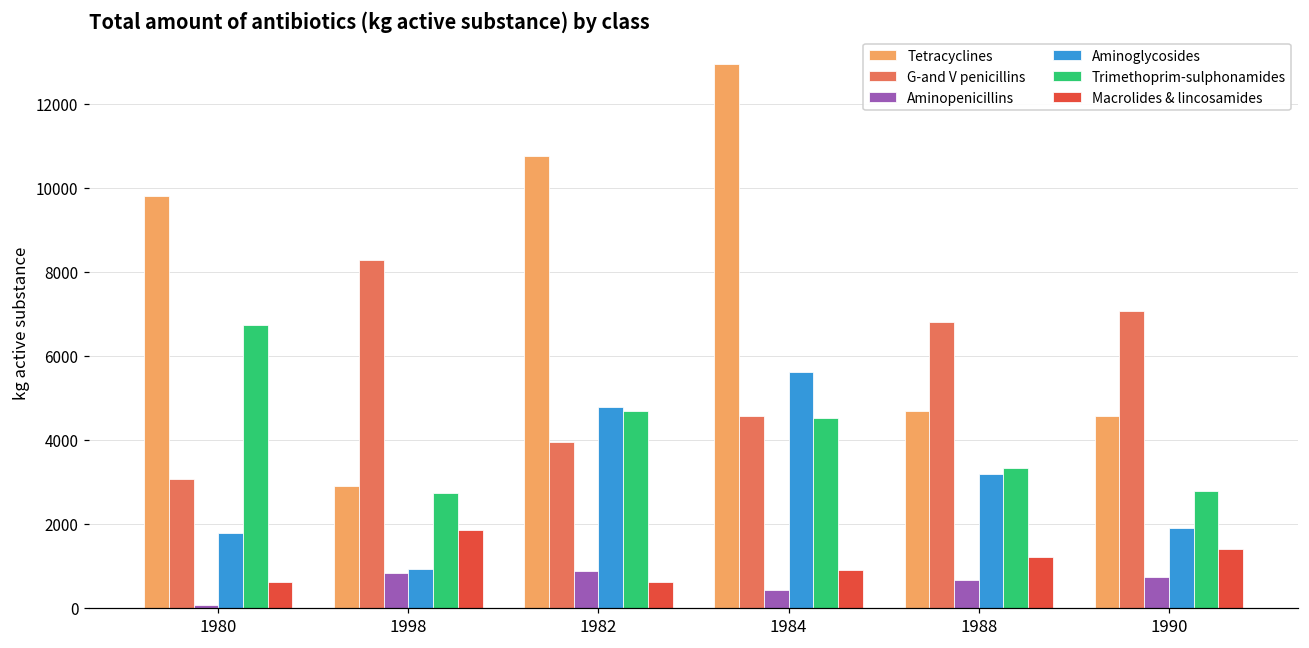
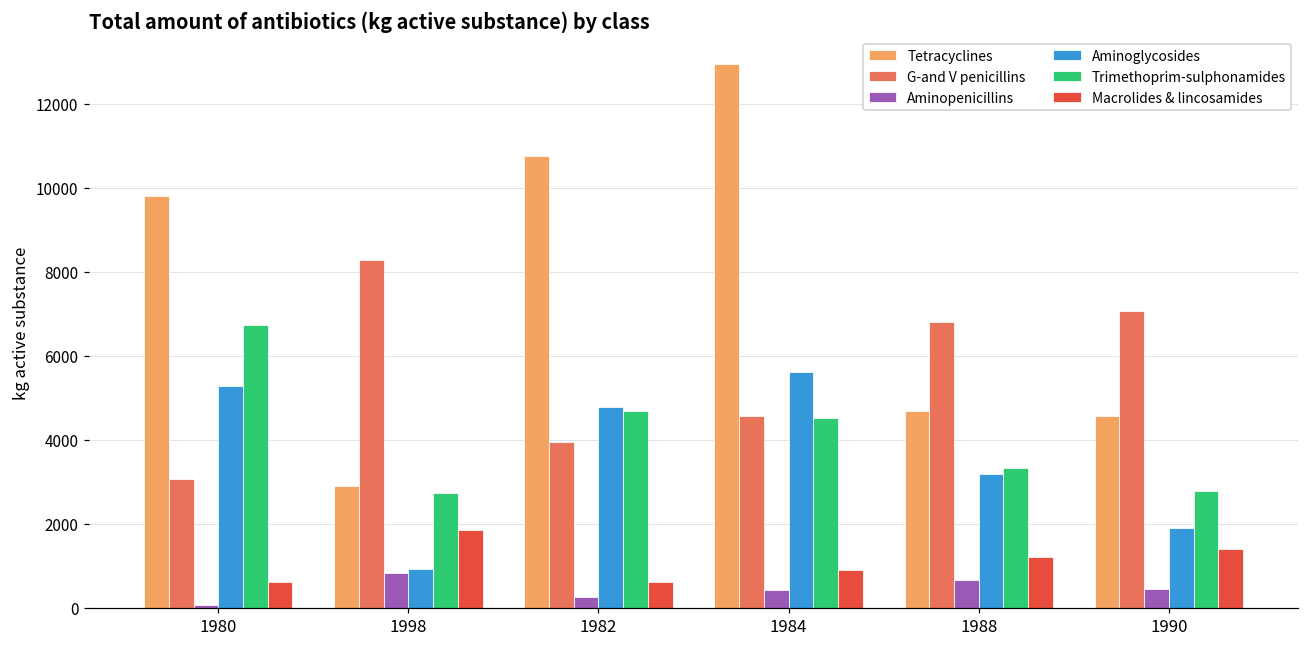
  {
    "Aminopenicillins": {
      "1998": 800,
-     "1982": 900,
+     "1982": 200,
      "1984": 400,
      "1988": 700,
-     "1990": 700
+     "1990": 400
    },
    "Aminoglycosides": {
-     "1980": 1800,
+     "1980": 5300,
      "1998": 900,
      "1982": 4800,
      "1984": 5600,
      "1988": 3200,
      "1990": 1900
    },
    "Trimethoprim-sulphonamides": {
      "1980": 6700,
      "1998": 2700,
      "1982": 4700,
      "1984": 4500,
      "1988": 3300,
      "1990": 2800
    }
  }
